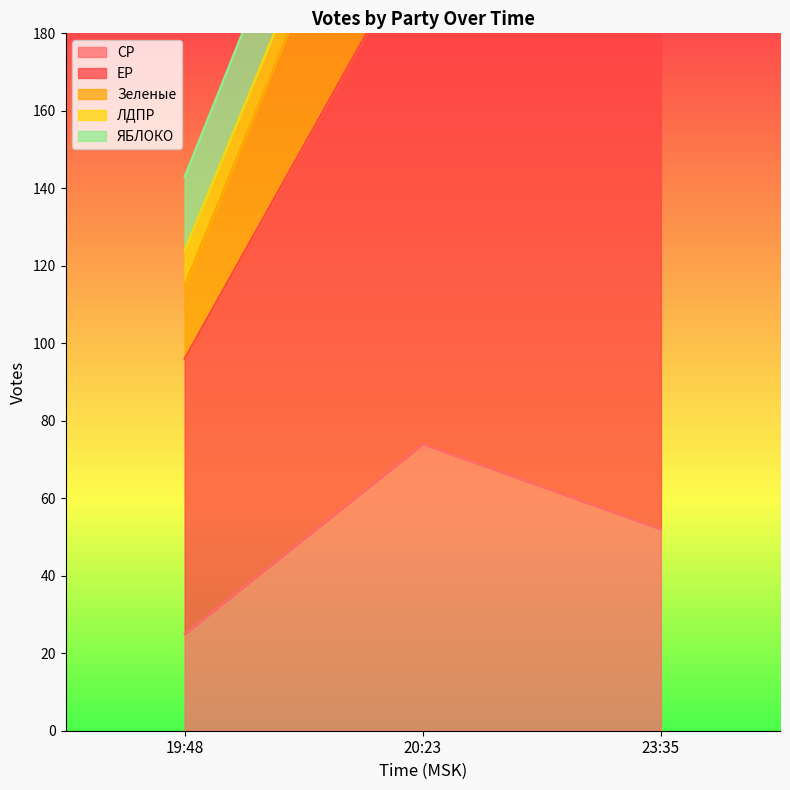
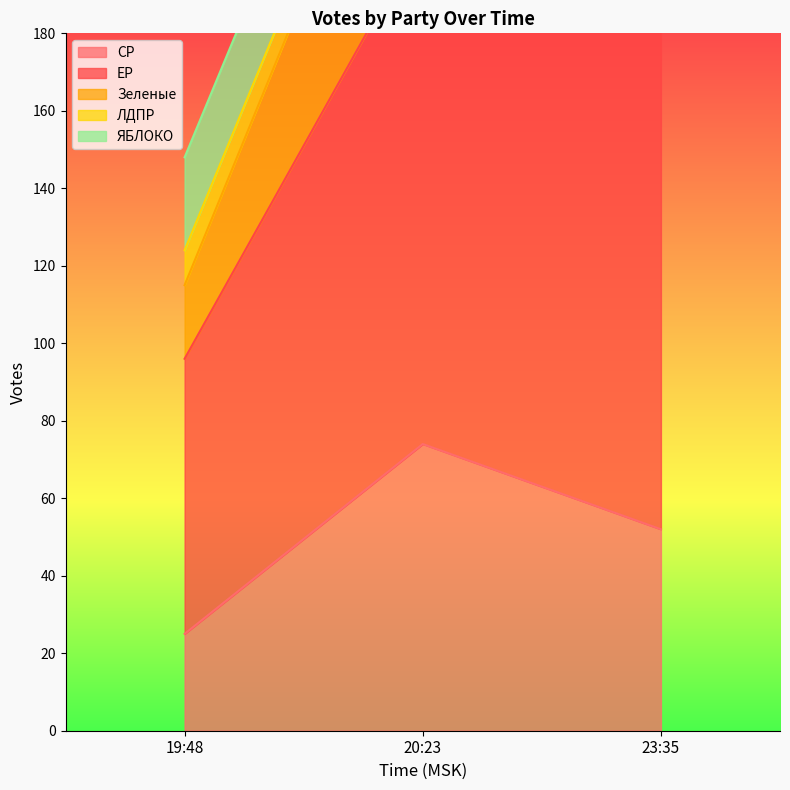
  {
    "ЯБЛОКО": {
-     "19:48": 19
+     "19:48": 24
    }
  }
